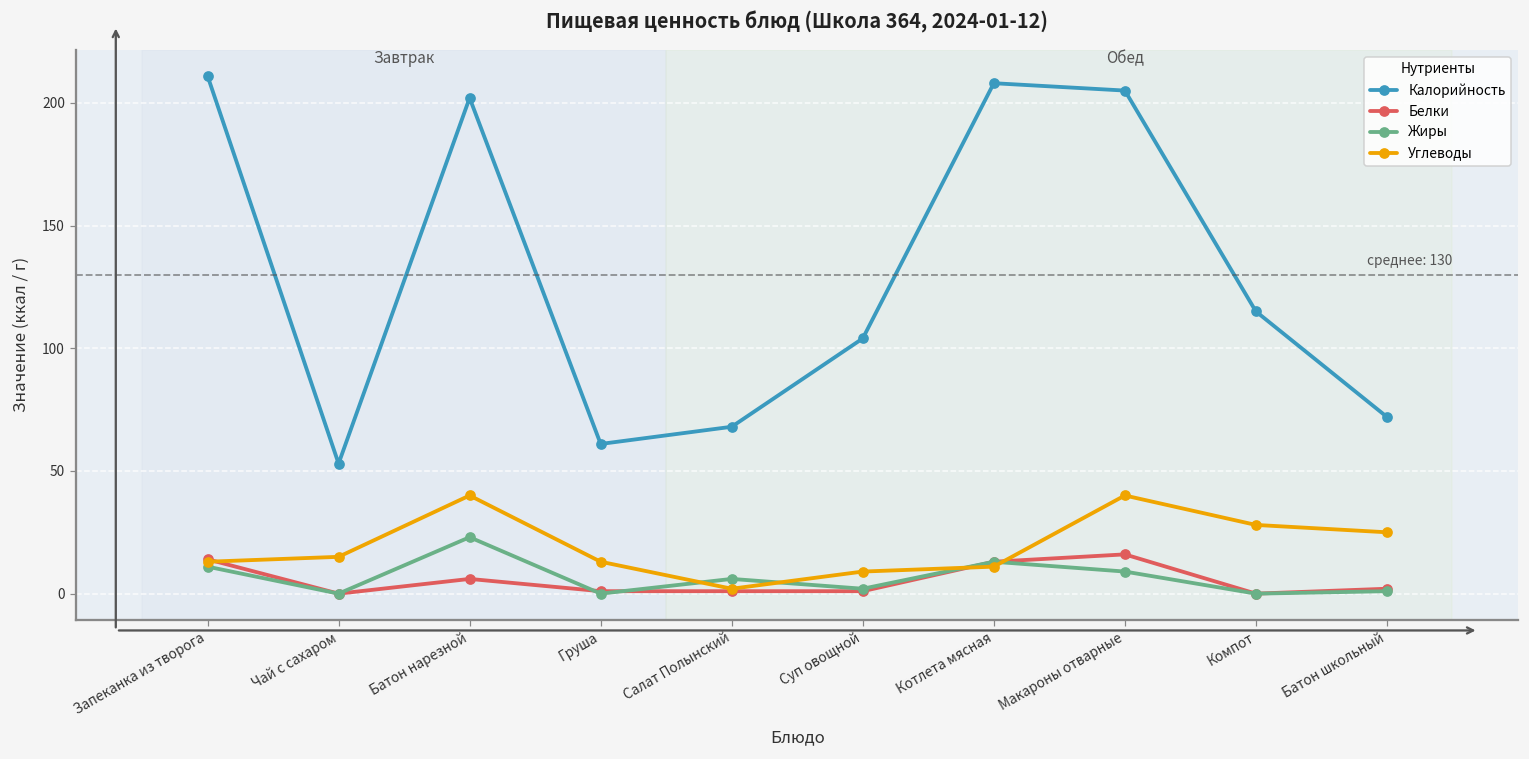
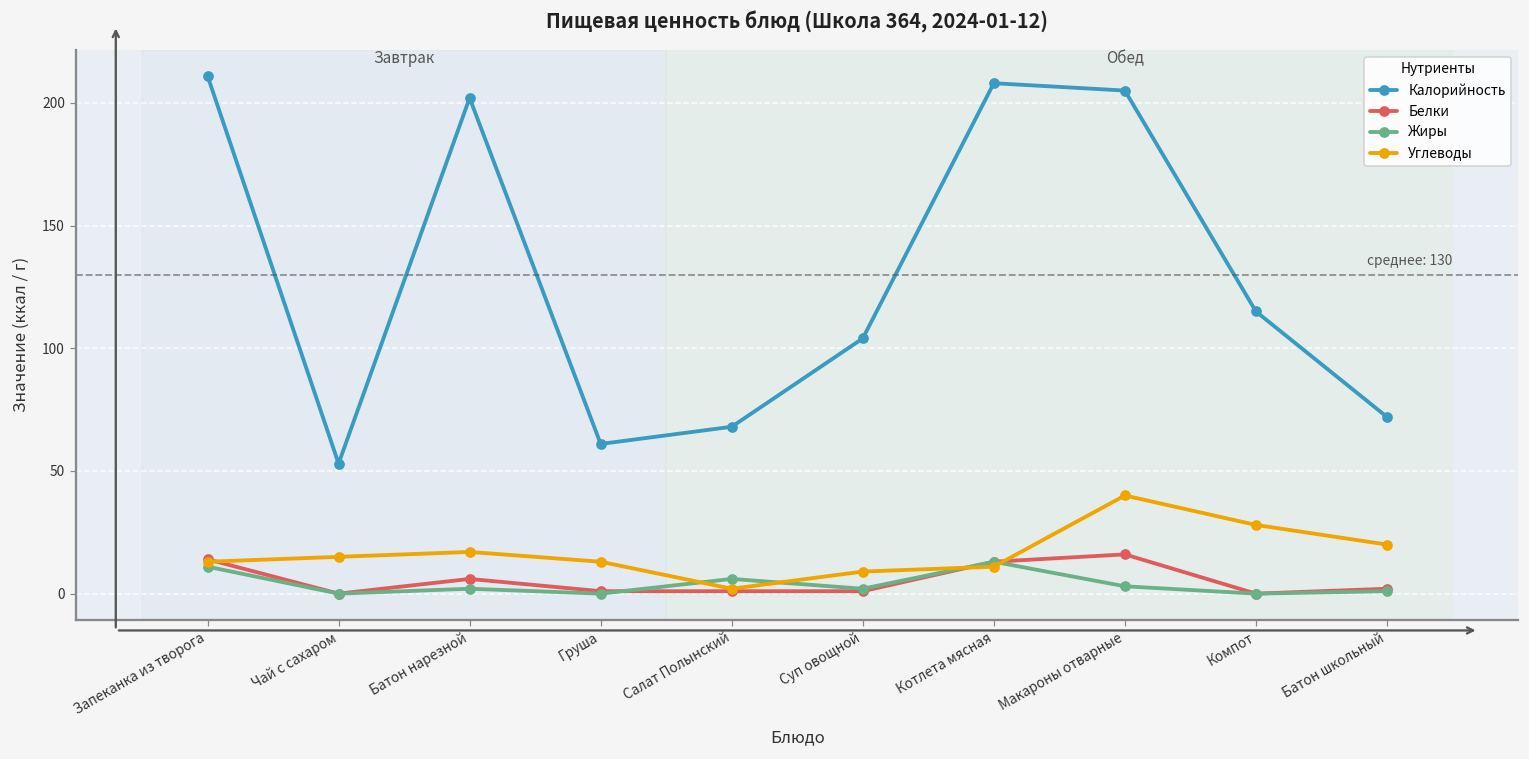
  {
    "Калорийность": {
      "Запеканка из творога": 211,
      "Чай с сахаром": 53,
      "Батон нарезной": 202,
      "Груша": 61,
      "Салат Полынский": 68,
      "Суп овощной": 104,
      "Котлета мясная": 208,
      "Макароны отварные": 205,
      "Компот": 115,
      "Батон школьный": 72
    },
    "Белки": {
      "Батон нарезной": 6,
      "Макароны отварные": 16
    },
    "Жиры": {
      "Запеканка из творога": 11,
-     "Батон нарезной": 23,
+     "Батон нарезной": 2,
      "Салат Полынский": 6,
-     "Макароны отварные": 9
+     "Макароны отварные": 3
    },
    "Углеводы": {
      "Чай с сахаром": 15,
-     "Батон нарезной": 40,
+     "Батон нарезной": 17,
      "Груша": 13,
      "Суп овощной": 9,
      "Котлета мясная": 11,
      "Макароны отварные": 40,
      "Компот": 28,
-     "Батон школьный": 25
+     "Батон школьный": 20
    }
  }
